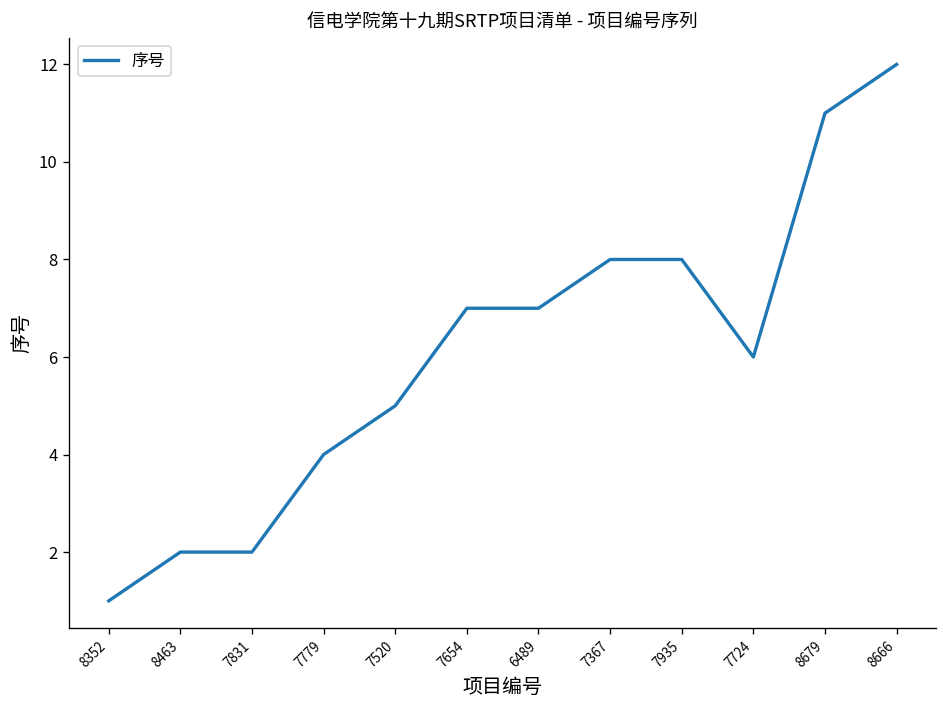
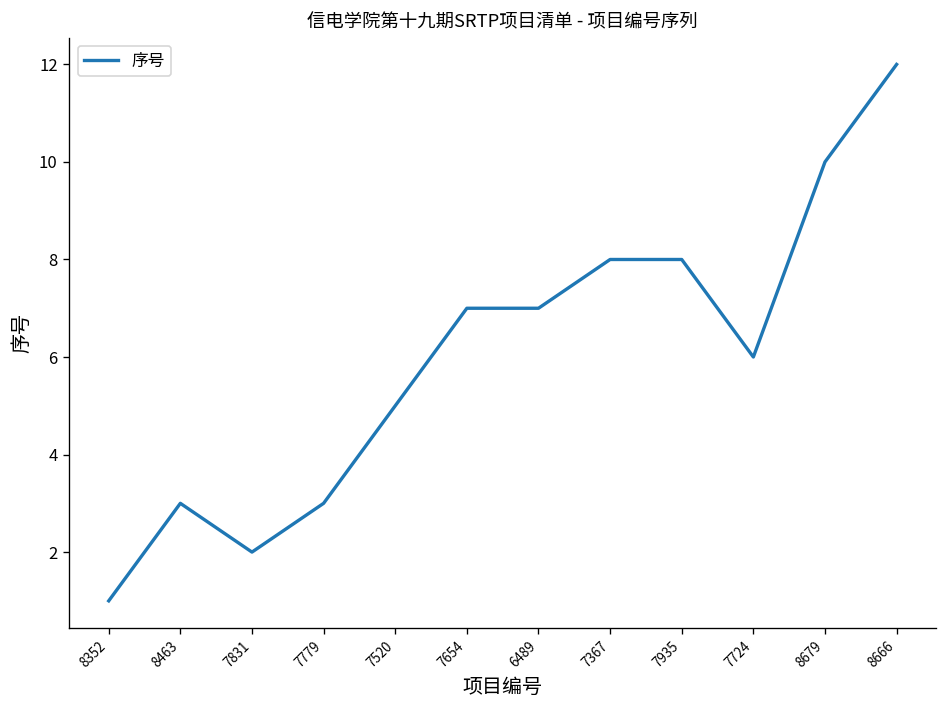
  {
    "8352": 1,
-   "8463": 2,
+   "8463": 3,
    "7831": 2,
-   "7779": 4,
+   "7779": 3,
    "7520": 5,
    "7654": 7,
    "6489": 7,
    "7367": 8,
    "7935": 8,
    "7724": 6,
-   "8679": 11,
+   "8679": 10,
    "8666": 12
  }
